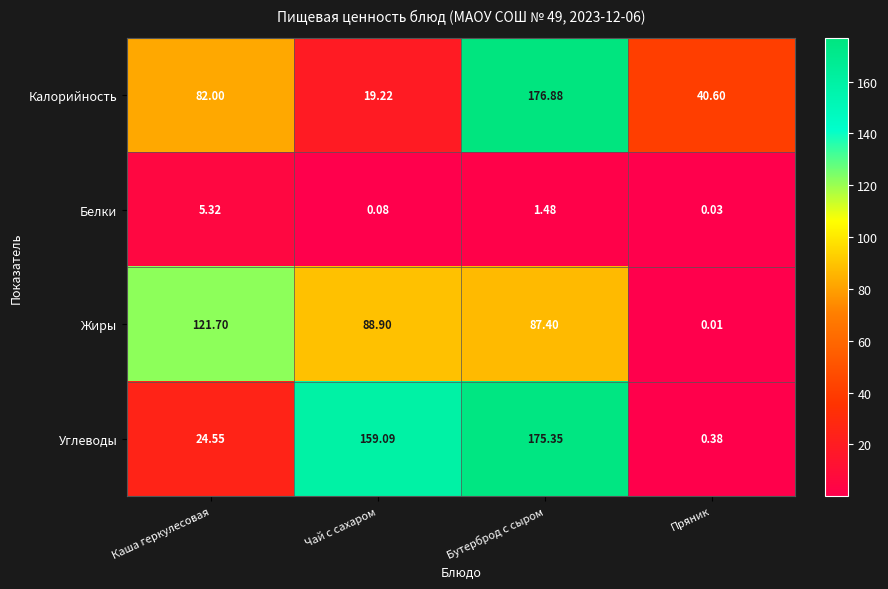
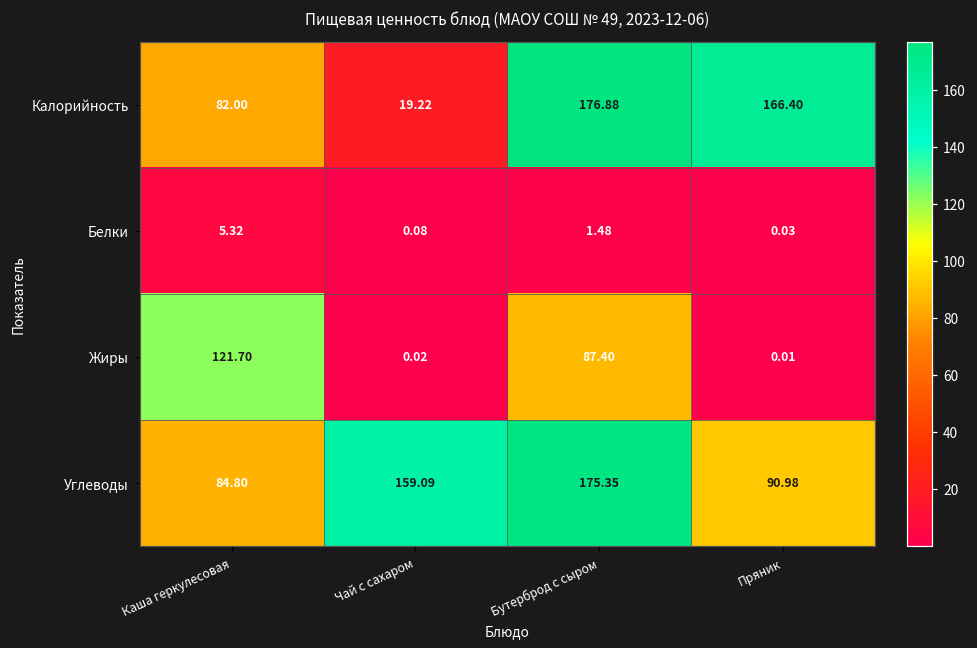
  {
    "Калорийность": {
      "Каша геркулесовая": 82.00,
      "Чай с сахаром": 19.22,
      "Бутерброд с сыром": 176.88,
-     "Пряник": 40.60
+     "Пряник": 166.40
    },
    "Белки": {
      "Каша геркулесовая": 5.32,
      "Чай с сахаром": 0.08,
      "Бутерброд с сыром": 1.48,
      "Пряник": 0.03
    },
    "Жиры": {
      "Каша геркулесовая": 121.70,
-     "Чай с сахаром": 88.90,
+     "Чай с сахаром": 0.02,
      "Бутерброд с сыром": 87.40,
      "Пряник": 0.01
    },
    "Углеводы": {
-     "Каша геркулесовая": 24.55,
+     "Каша геркулесовая": 84.80,
      "Чай с сахаром": 159.09,
      "Бутерброд с сыром": 175.35,
-     "Пряник": 0.38
+     "Пряник": 90.98
    }
  }
